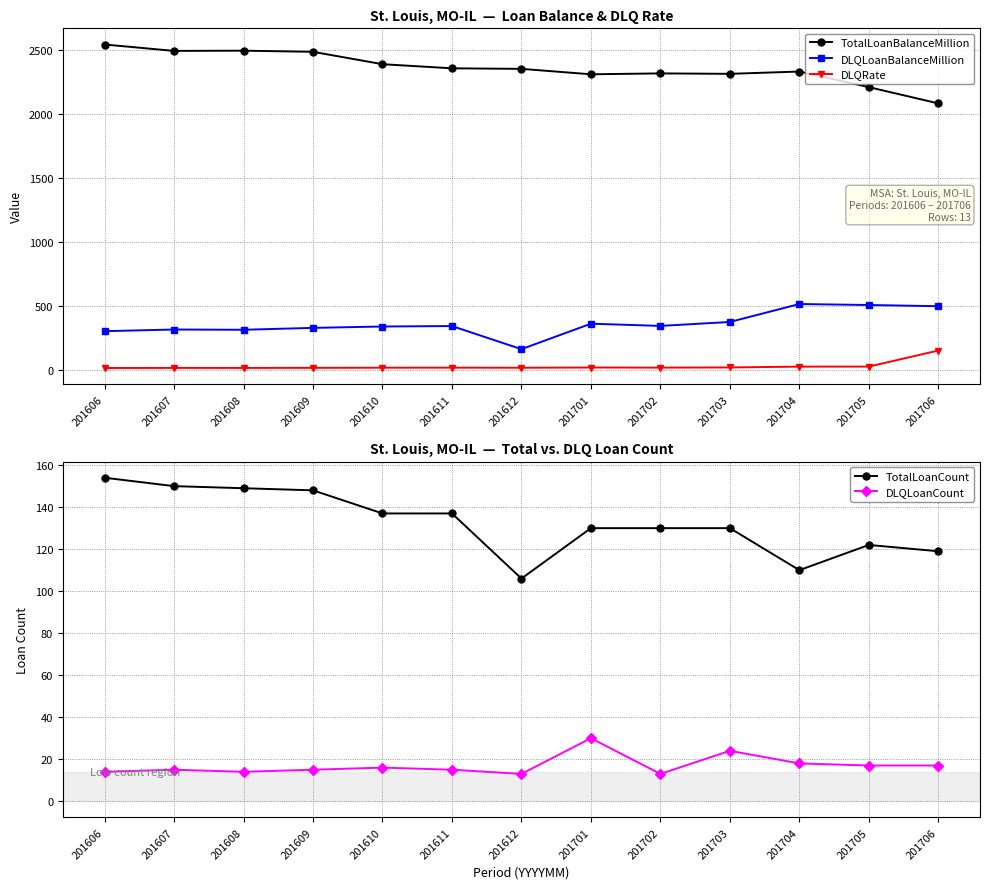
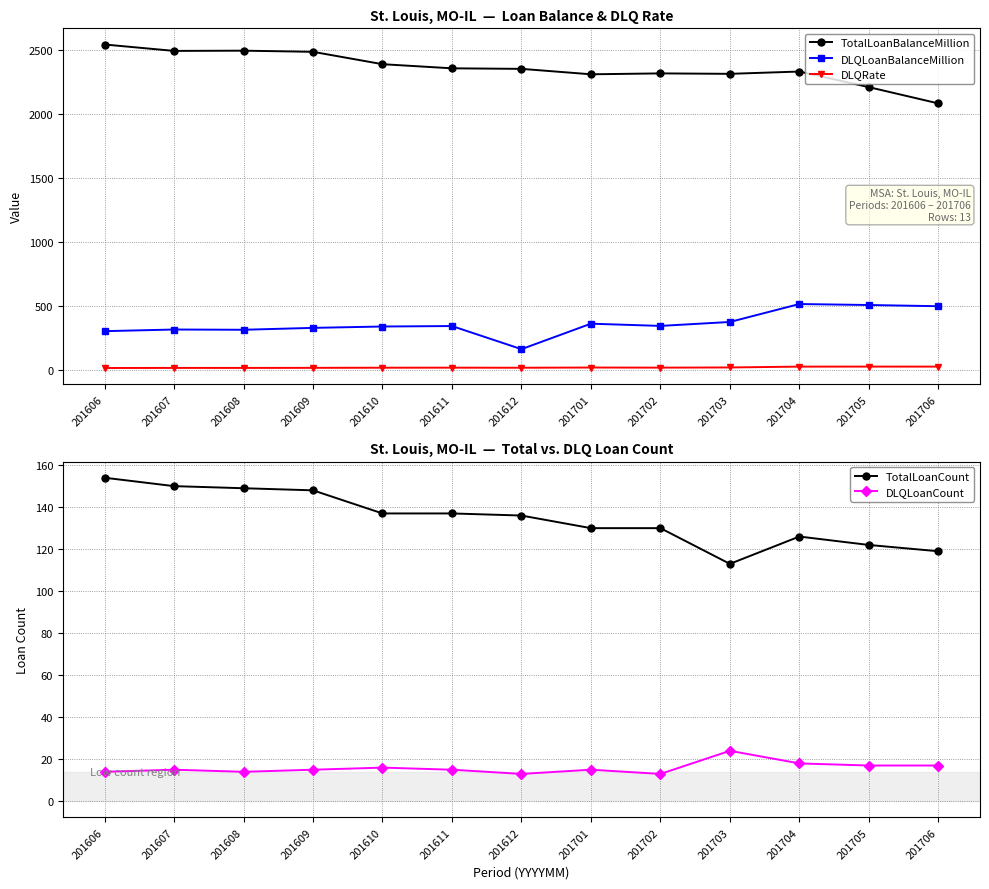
  {
    "St. Louis, MO-IL — Loan Balance & DLQ Rate": {
      "TotalLoanBalanceMillion": {
        "201606": 2550,
        "201607": 2500,
        "201608": 2500,
        "201609": 2490,
        "201610": 2390,
        "201611": 2360,
        "201612": 2360,
        "201701": 2310,
        "201702": 2320,
        "201703": 2320,
        "201704": 2330,
        "201705": 2210,
        "201706": 2090
      },
      "DLQLoanBalanceMillion": {
        "201606": 300,
        "201607": 310,
        "201608": 310,
        "201609": 330,
        "201610": 340,
        "201611": 340,
        "201612": 160,
        "201701": 360,
        "201702": 340,
        "201703": 370,
        "201704": 510,
        "201705": 510,
        "201706": 500
      },
      "DLQRate": {
        "201606": 10,
        "201607": 10,
        "201608": 10,
        "201609": 10,
        "201610": 10,
        "201611": 10,
        "201612": 10,
        "201701": 20,
        "201702": 10,
        "201703": 20,
        "201704": 20,
        "201705": 20,
-       "201706": 150
+       "201706": 20
      }
    },
    "St. Louis, MO-IL — Total vs. DLQ Loan Count": {
      "TotalLoanCount": {
        "201606": 154,
        "201607": 150,
        "201608": 149,
        "201609": 148,
        "201610": 137,
        "201611": 137,
-       "201612": 106,
+       "201612": 136,
        "201701": 130,
        "201702": 130,
-       "201703": 130,
-       "201704": 110,
+       "201703": 113,
+       "201704": 126,
        "201705": 122,
        "201706": 119
      },
      "DLQLoanCount": {
        "201606": 14,
        "201607": 15,
        "201608": 14,
        "201609": 15,
        "201610": 16,
        "201611": 15,
        "201612": 13,
-       "201701": 30,
+       "201701": 15,
        "201702": 13,
        "201703": 24,
        "201704": 18,
        "201705": 17,
        "201706": 17
      }
    }
  }
